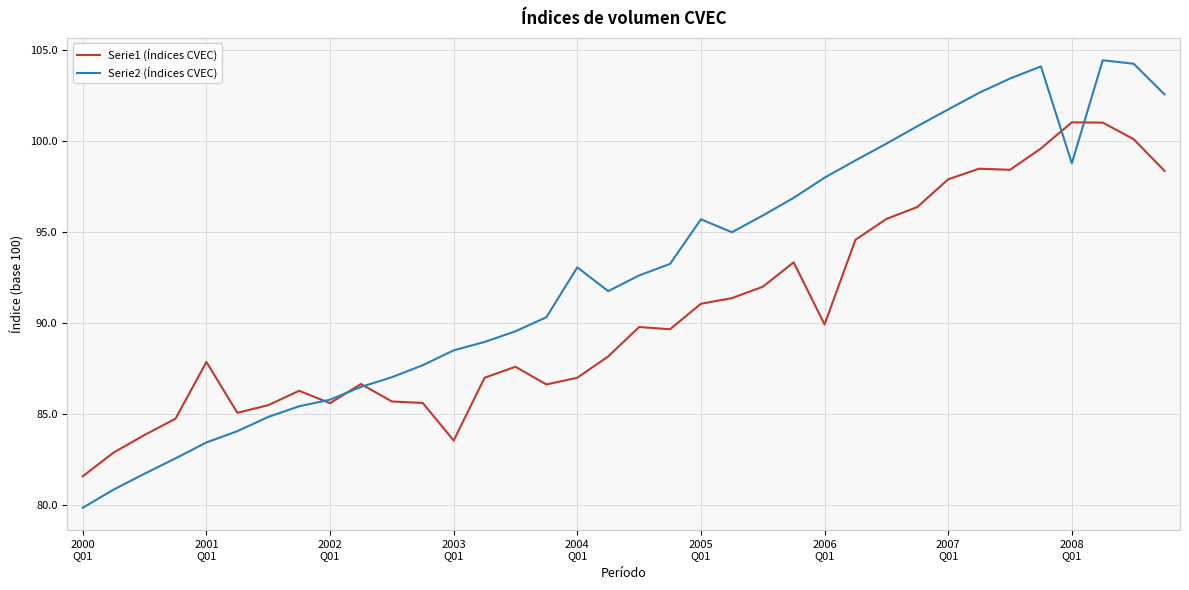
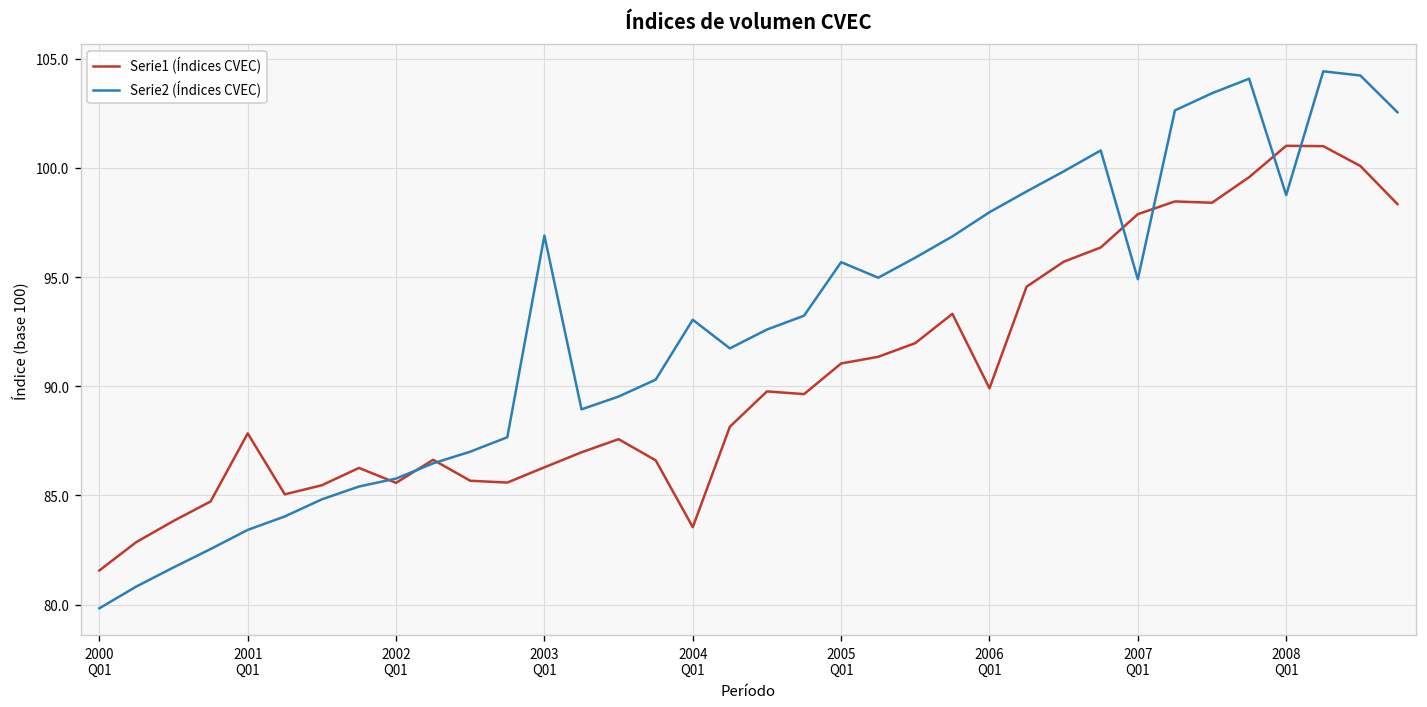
  {
    "Serie1 (Índices CVEC)": {
      "2000 Q01": 81.6,
      "2001 Q01": 87.8,
      "2002 Q01": 85.6,
-     "2003 Q01": 83.5,
-     "2004 Q01": 87.0,
+     "2003 Q01": 86.3,
+     "2004 Q01": 83.5,
      "2005 Q01": 91.0,
      "2006 Q01": 89.9,
      "2007 Q01": 97.9,
      "2008 Q01": 101.0
    },
    "Serie2 (Índices CVEC)": {
      "2000 Q01": 79.8,
      "2001 Q01": 83.4,
      "2002 Q01": 85.8,
-     "2003 Q01": 88.5,
+     "2003 Q01": 96.9,
      "2004 Q01": 93.0,
      "2005 Q01": 95.7,
      "2006 Q01": 98.0,
-     "2007 Q01": 101.7,
+     "2007 Q01": 94.9,
      "2008 Q01": 98.8
    }
  }
